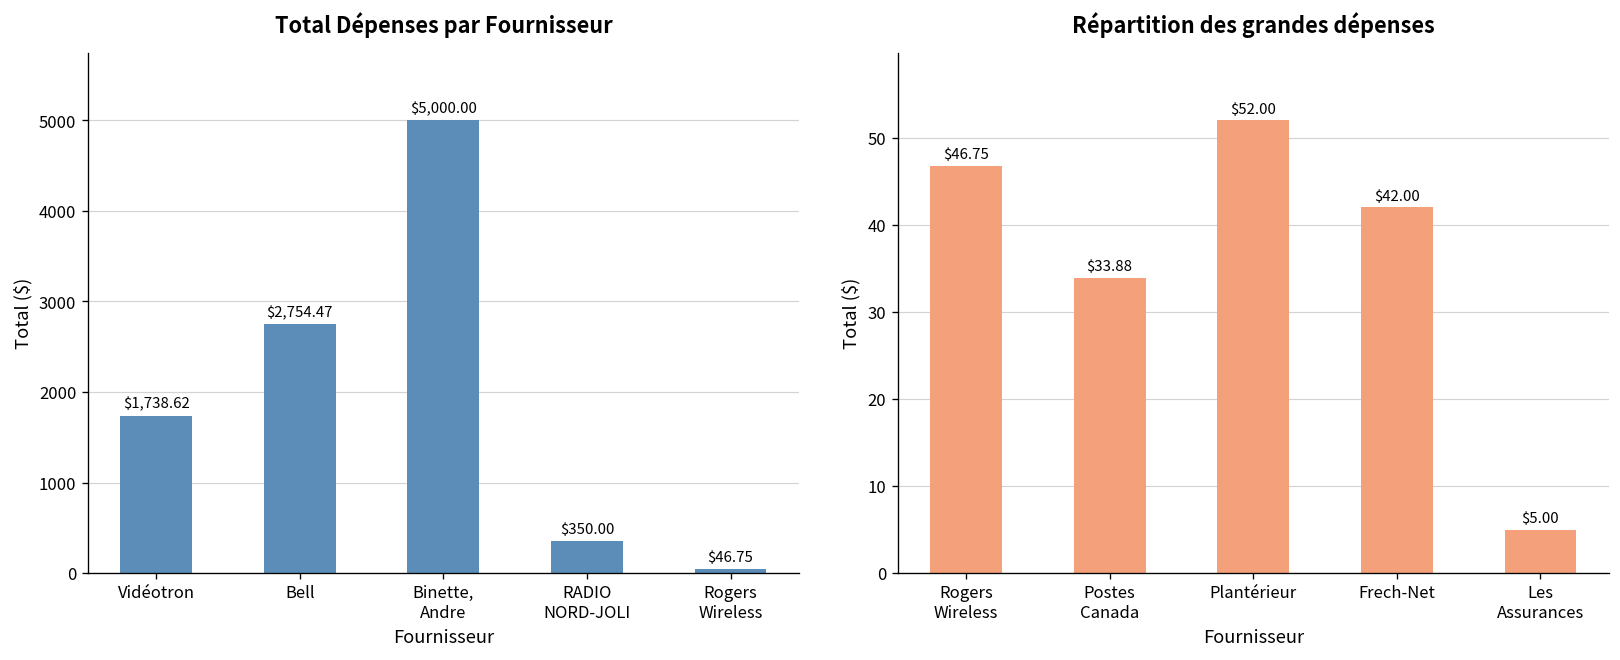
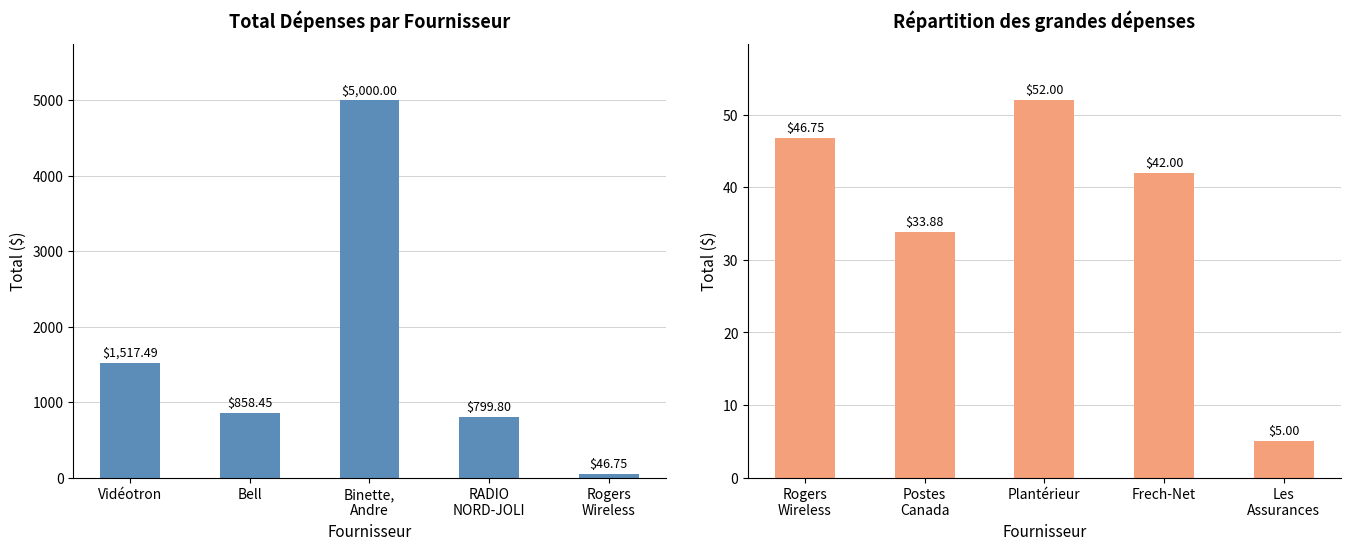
  {
    "Total Dépenses par Fournisseur": {
-     "Vidéotron": "$1,738.62",
-     "Bell": "$2,754.47",
+     "Vidéotron": "$1,517.49",
+     "Bell": "$858.45",
      "Binette, Andre": "$5,000.00",
-     "RADIO NORD-JOLI": "$350.00",
+     "RADIO NORD-JOLI": "$799.80",
      "Rogers Wireless": "$46.75"
    },
    "Répartition des grandes dépenses": {
      "Rogers Wireless": "$46.75",
      "Postes Canada": "$33.88",
      "Plantérieur": "$52.00",
      "Frech-Net": "$42.00",
      "Les Assurances": "$5.00"
    }
  }
